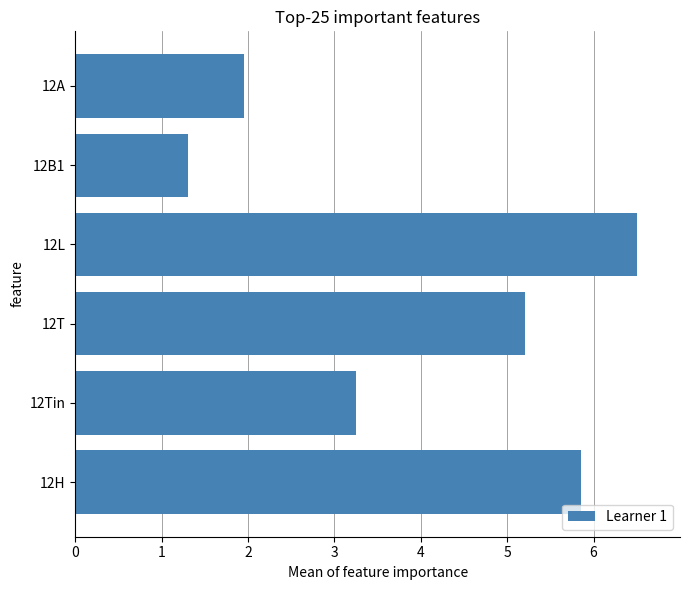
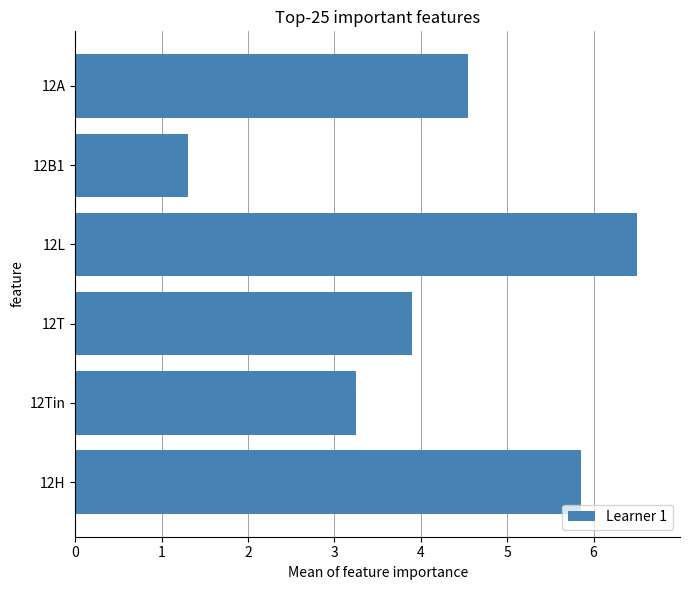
  {
-   "12A": 2.0,
+   "12A": 4.6,
    "12B1": 1.3,
    "12L": 6.5,
-   "12T": 5.2,
+   "12T": 3.9,
    "12Tin": 3.3,
    "12H": 5.9
  }
